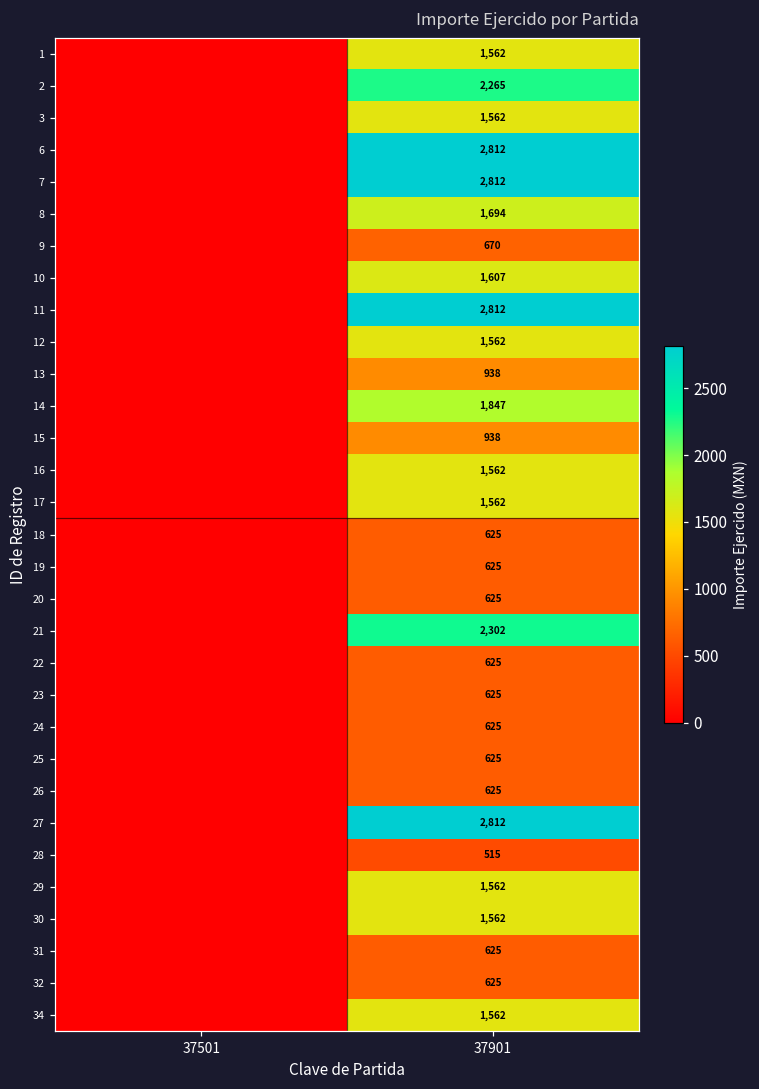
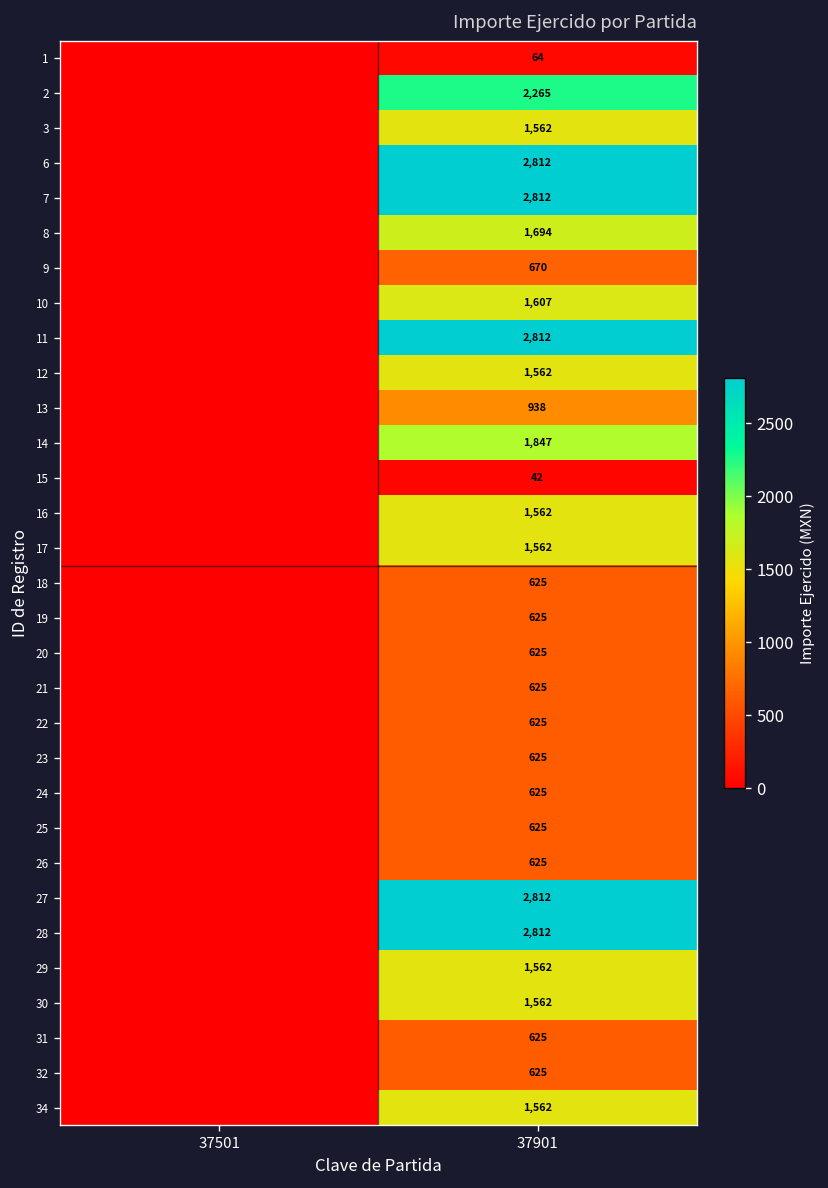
  {
    "1": {
-     "37901": "1,562"
+     "37901": "64"
    },
    "2": {
      "37901": "2,265"
    },
    "3": {
      "37901": "1,562"
    },
    "6": {
      "37901": "2,812"
    },
    "7": {
      "37901": "2,812"
    },
    "8": {
      "37901": "1,694"
    },
    "9": {
      "37901": "670"
    },
    "10": {
      "37901": "1,607"
    },
    "11": {
      "37901": "2,812"
    },
    "12": {
      "37901": "1,562"
    },
    "13": {
      "37901": "938"
    },
    "14": {
      "37901": "1,847"
    },
    "15": {
-     "37901": "938"
+     "37901": "42"
    },
    "16": {
      "37901": "1,562"
    },
    "17": {
      "37901": "1,562"
    },
    "18": {
      "37901": "625"
    },
    "19": {
      "37901": "625"
    },
    "20": {
      "37901": "625"
    },
    "21": {
-     "37901": "2,302"
+     "37901": "625"
    },
    "22": {
      "37901": "625"
    },
    "23": {
      "37901": "625"
    },
    "24": {
      "37901": "625"
    },
    "25": {
      "37901": "625"
    },
    "26": {
      "37901": "625"
    },
    "27": {
      "37901": "2,812"
    },
    "28": {
-     "37901": "515"
+     "37901": "2,812"
    },
    "29": {
      "37901": "1,562"
    },
    "30": {
      "37901": "1,562"
    },
    "31": {
      "37901": "625"
    },
    "32": {
      "37901": "625"
    },
    "34": {
      "37901": "1,562"
    }
  }
